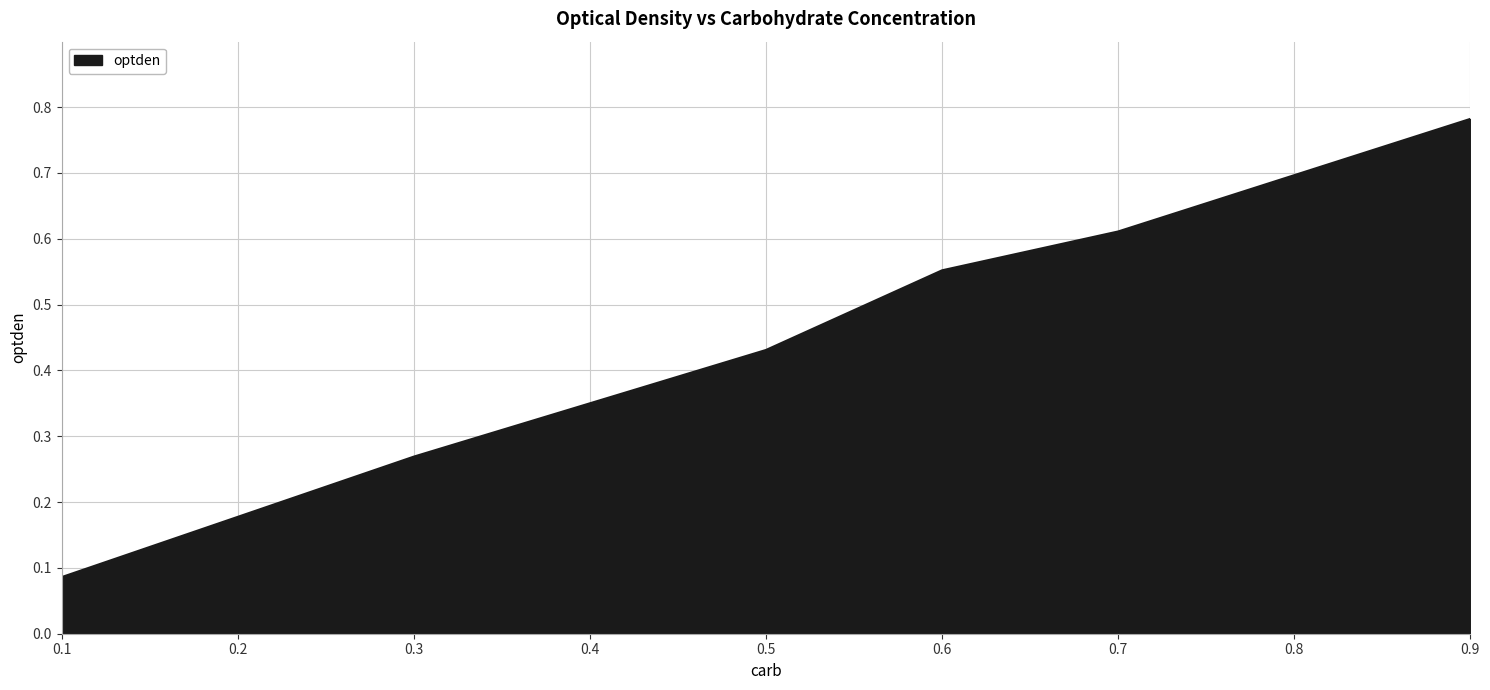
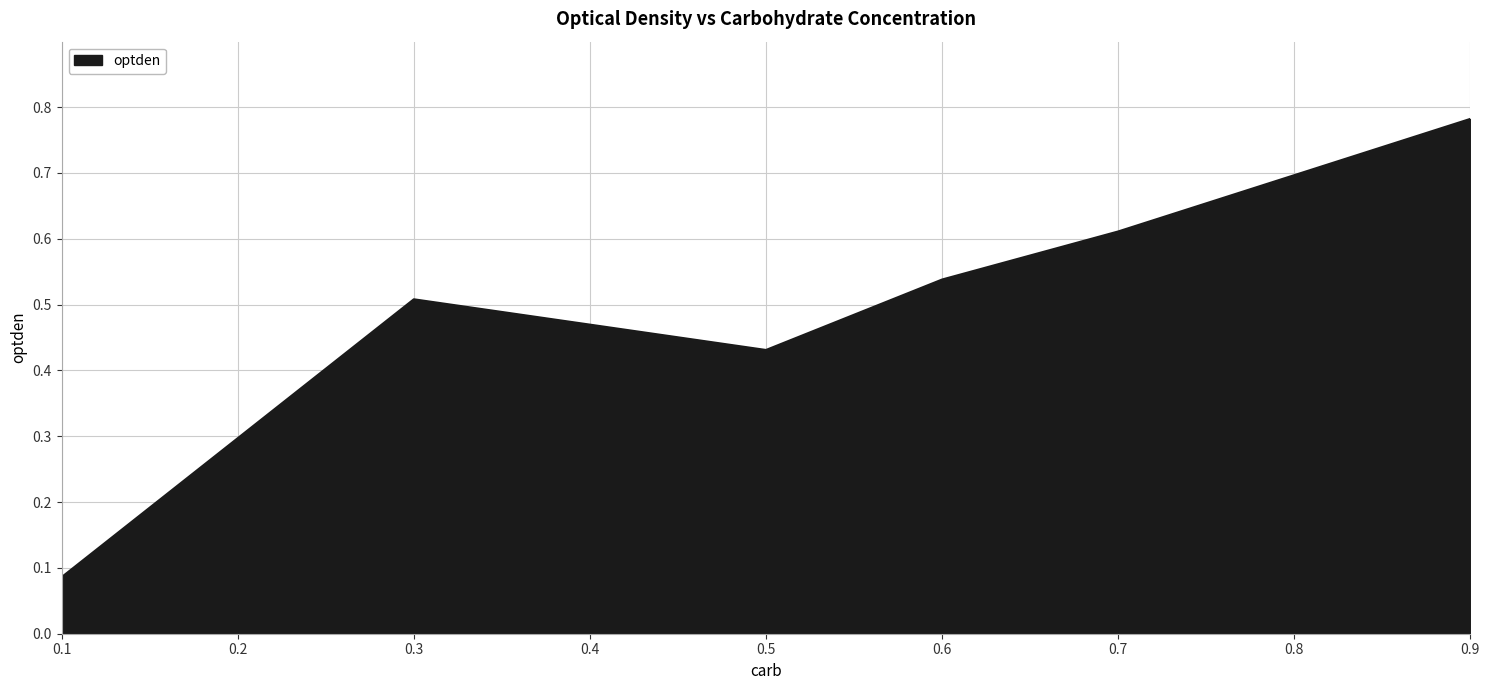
  {
    "0.1": 0.09,
-   "0.3": 0.27,
+   "0.3": 0.51,
    "0.5": 0.43,
-   "0.6": 0.55,
+   "0.6": 0.54,
    "0.7": 0.61,
    "0.9": 0.78
  }
